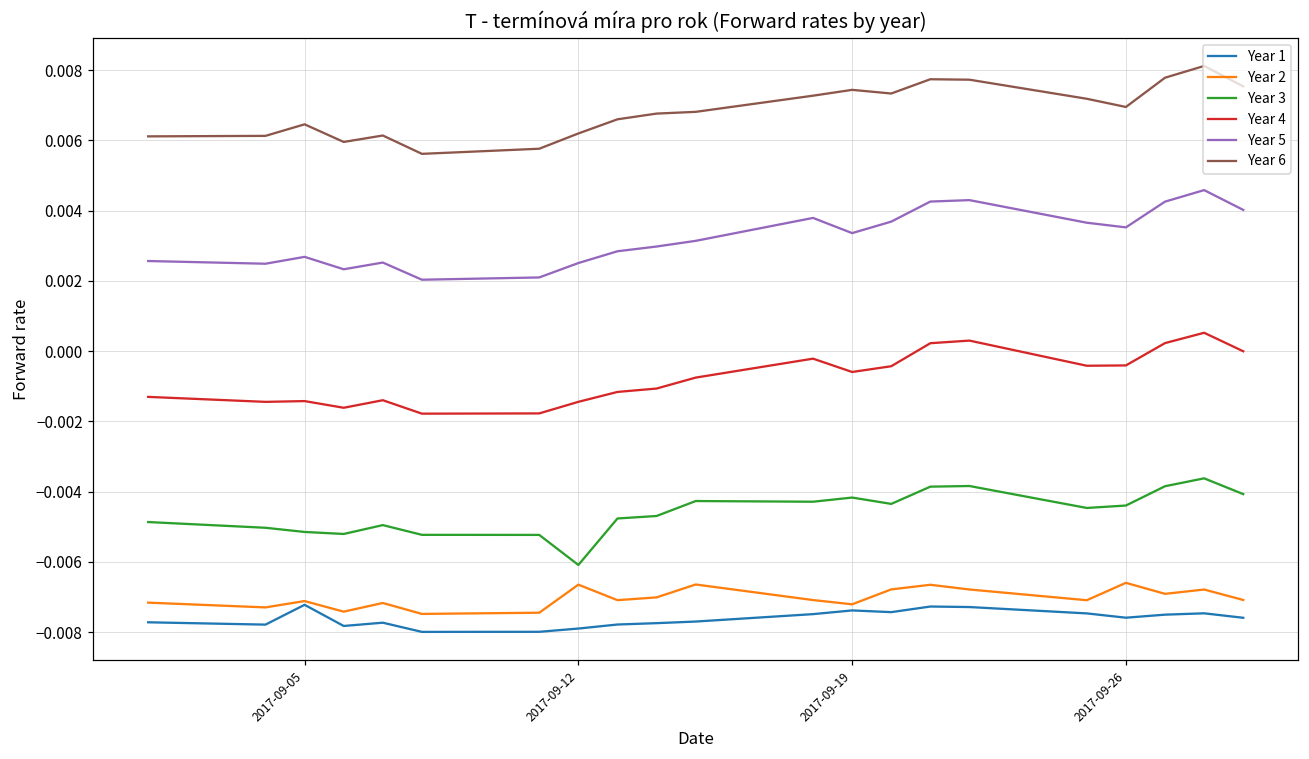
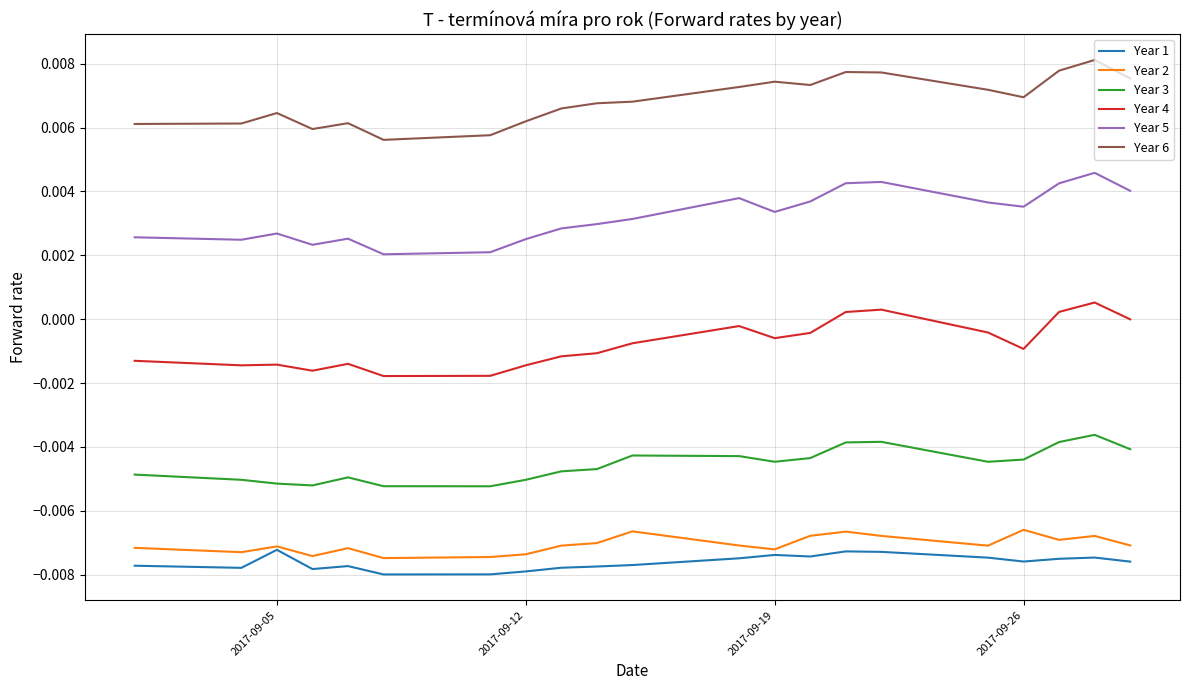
  {
    "Year 1": {
      "2017-09-05": -0.0072,
      "2017-09-12": -0.0079,
      "2017-09-19": -0.0074,
      "2017-09-26": -0.0076
    },
    "Year 2": {
      "2017-09-05": -0.0071,
-     "2017-09-12": -0.0066,
+     "2017-09-12": -0.0074,
      "2017-09-19": -0.0072,
      "2017-09-26": -0.0066
    },
    "Year 3": {
      "2017-09-05": -0.0051,
-     "2017-09-12": -0.0061,
-     "2017-09-19": -0.0042,
+     "2017-09-12": -0.0050,
+     "2017-09-19": -0.0045,
      "2017-09-26": -0.0044
    },
    "Year 4": {
      "2017-09-05": -0.0014,
      "2017-09-12": -0.0014,
      "2017-09-19": -0.0006,
-     "2017-09-26": -0.0004
+     "2017-09-26": -0.0009
    },
    "Year 5": {
      "2017-09-05": 0.0027,
      "2017-09-12": 0.0025,
      "2017-09-19": 0.0034,
      "2017-09-26": 0.0035
    },
    "Year 6": {
      "2017-09-05": 0.0065,
      "2017-09-12": 0.0062,
      "2017-09-19": 0.0074,
      "2017-09-26": 0.0069
    }
  }
